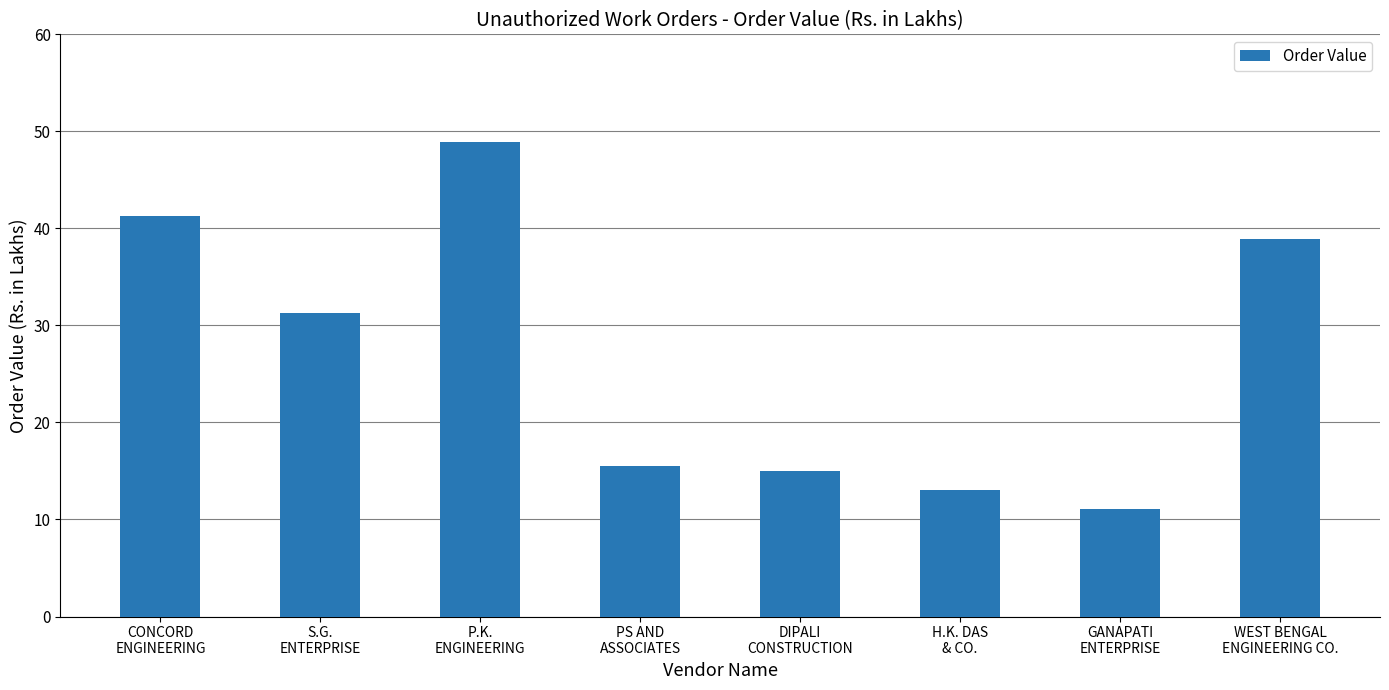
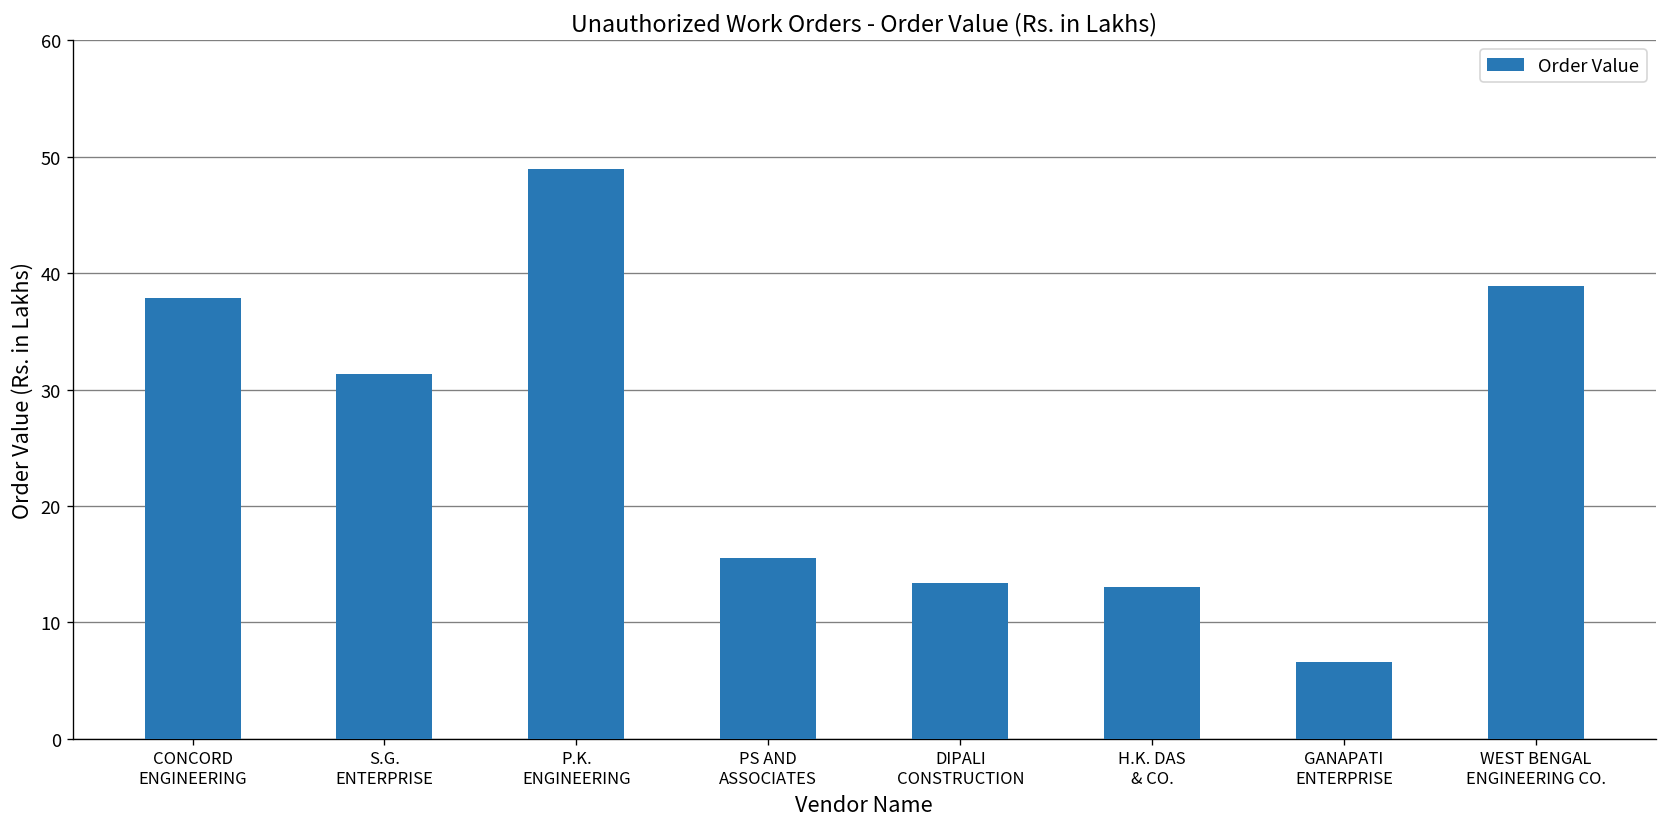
  {
-   "CONCORD ENGINEERING": 41,
+   "CONCORD ENGINEERING": 38,
    "S.G. ENTERPRISE": 31,
    "P.K. ENGINEERING": 49,
    "PS AND ASSOCIATES": 16,
-   "DIPALI CONSTRUCTION": 15,
+   "DIPALI CONSTRUCTION": 13,
    "H.K. DAS & CO.": 13,
-   "GANAPATI ENTERPRISE": 11,
+   "GANAPATI ENTERPRISE": 7,
    "WEST BENGAL ENGINEERING CO.": 39
  }
